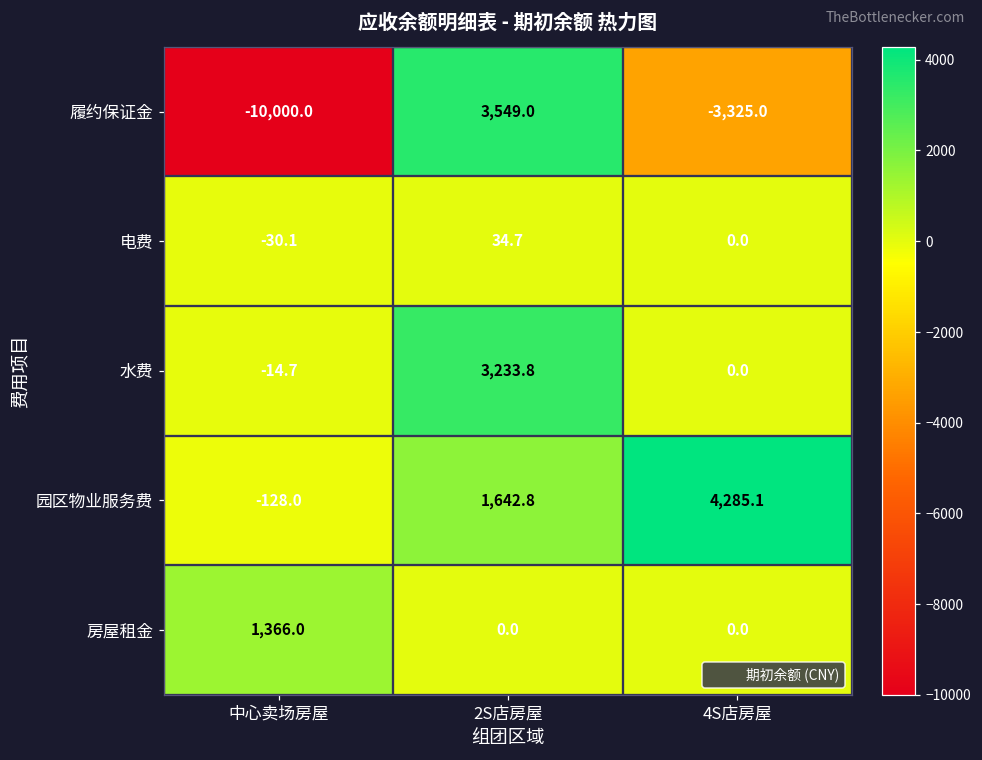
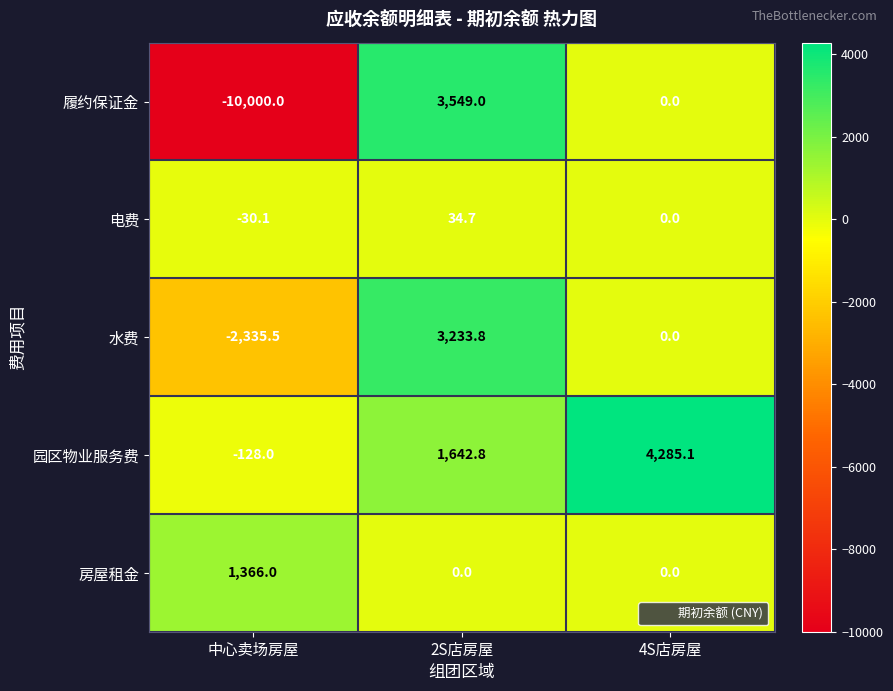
  {
    "履约保证金": {
      "中心卖场房屋": "-10,000.0",
      "2S店房屋": "3,549.0",
-     "4S店房屋": "-3,325.0"
+     "4S店房屋": "0.0"
    },
    "电费": {
      "中心卖场房屋": "-30.1",
      "2S店房屋": "34.7",
      "4S店房屋": "0.0"
    },
    "水费": {
-     "中心卖场房屋": "-14.7",
+     "中心卖场房屋": "-2,335.5",
      "2S店房屋": "3,233.8",
      "4S店房屋": "0.0"
    },
    "园区物业服务费": {
      "中心卖场房屋": "-128.0",
      "2S店房屋": "1,642.8",
      "4S店房屋": "4,285.1"
    },
    "房屋租金": {
      "中心卖场房屋": "1,366.0",
      "2S店房屋": "0.0",
      "4S店房屋": "0.0"
    }
  }
